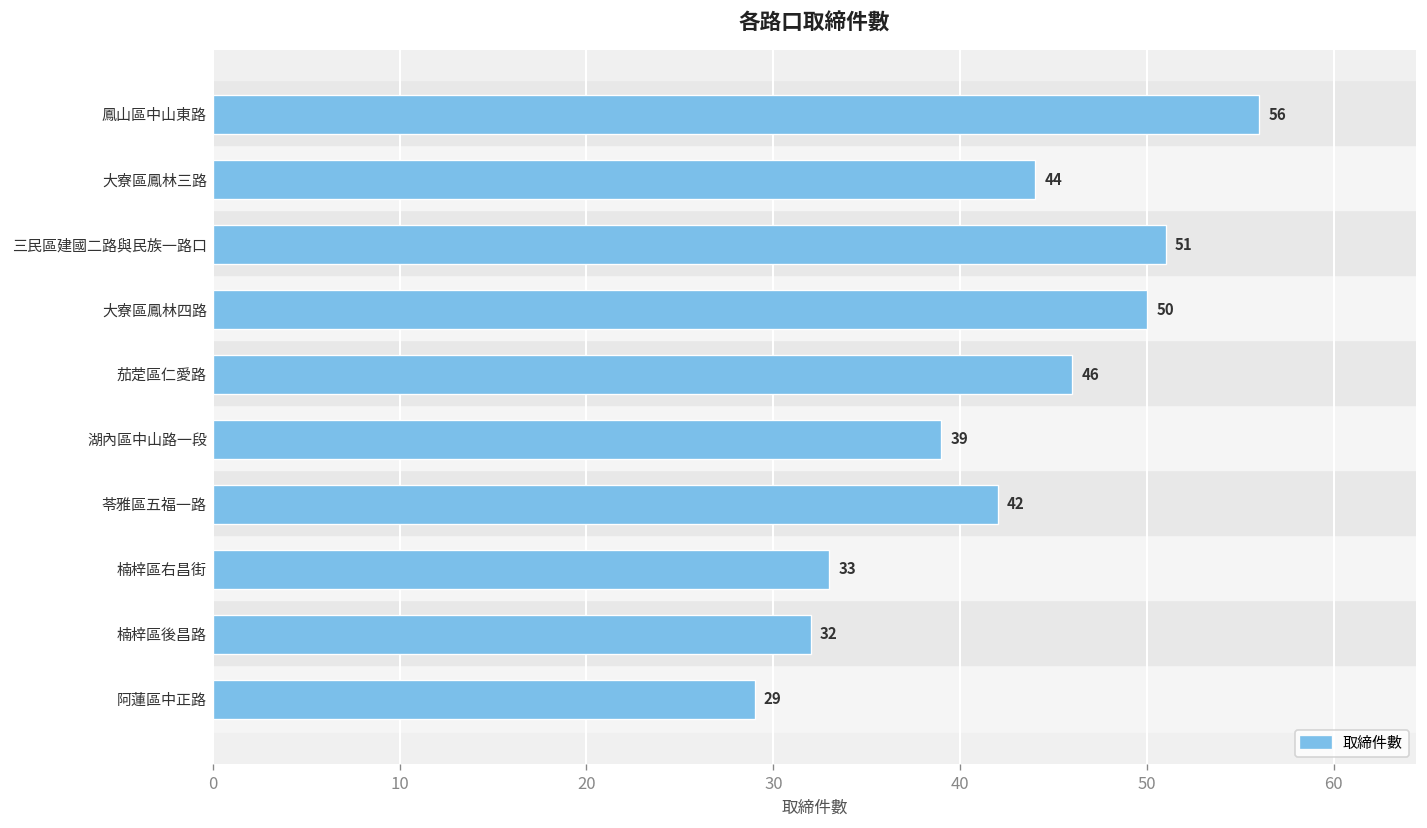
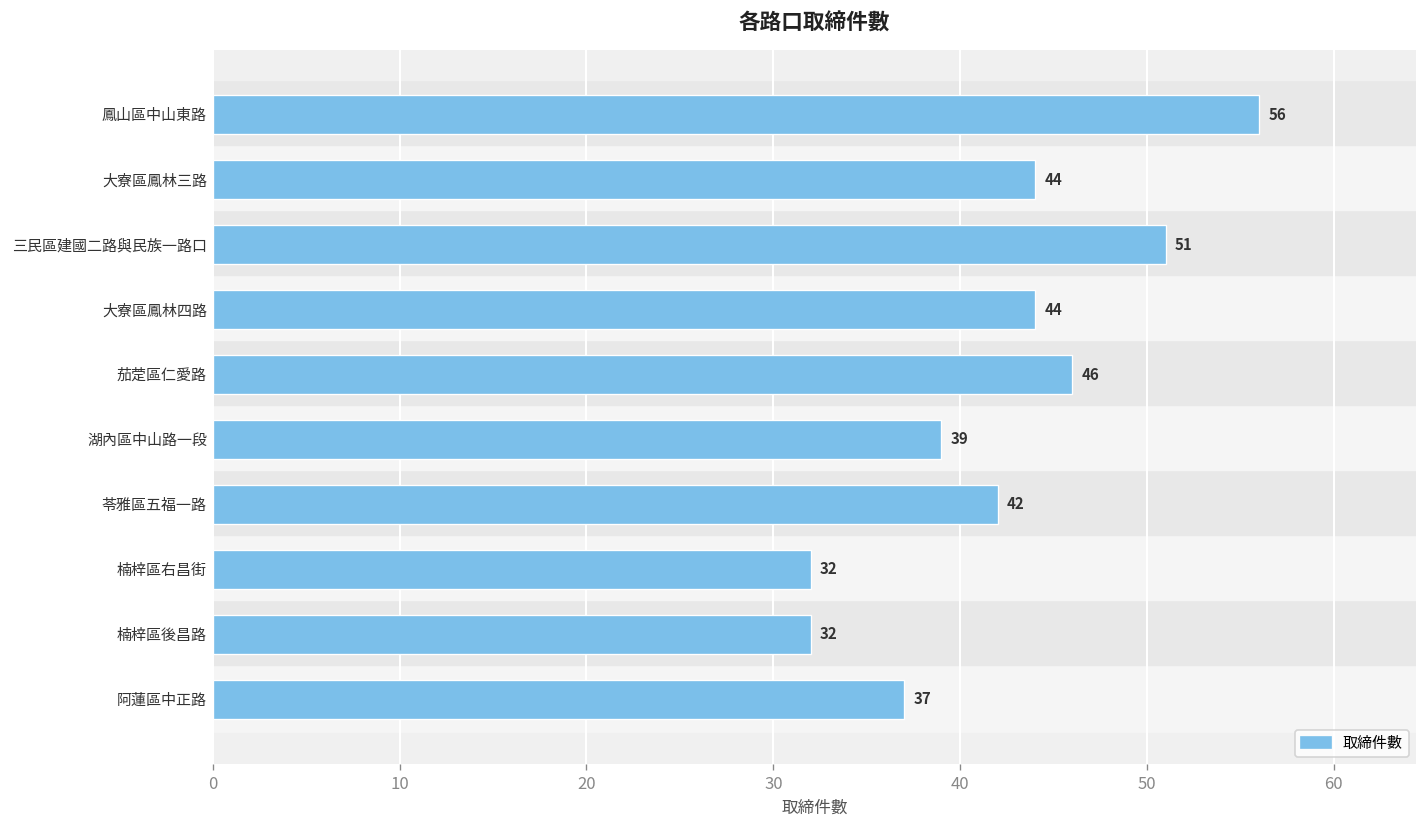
  {
    "鳳山區中山東路": 56,
    "大寮區鳳林三路": 44,
    "三民區建國二路與民族一路口": 51,
-   "大寮區鳳林四路": 50,
+   "大寮區鳳林四路": 44,
    "茄萣區仁愛路": 46,
    "湖內區中山路一段": 39,
    "苓雅區五福一路": 42,
-   "楠梓區右昌街": 33,
+   "楠梓區右昌街": 32,
    "楠梓區後昌路": 32,
-   "阿蓮區中正路": 29
+   "阿蓮區中正路": 37
  }
